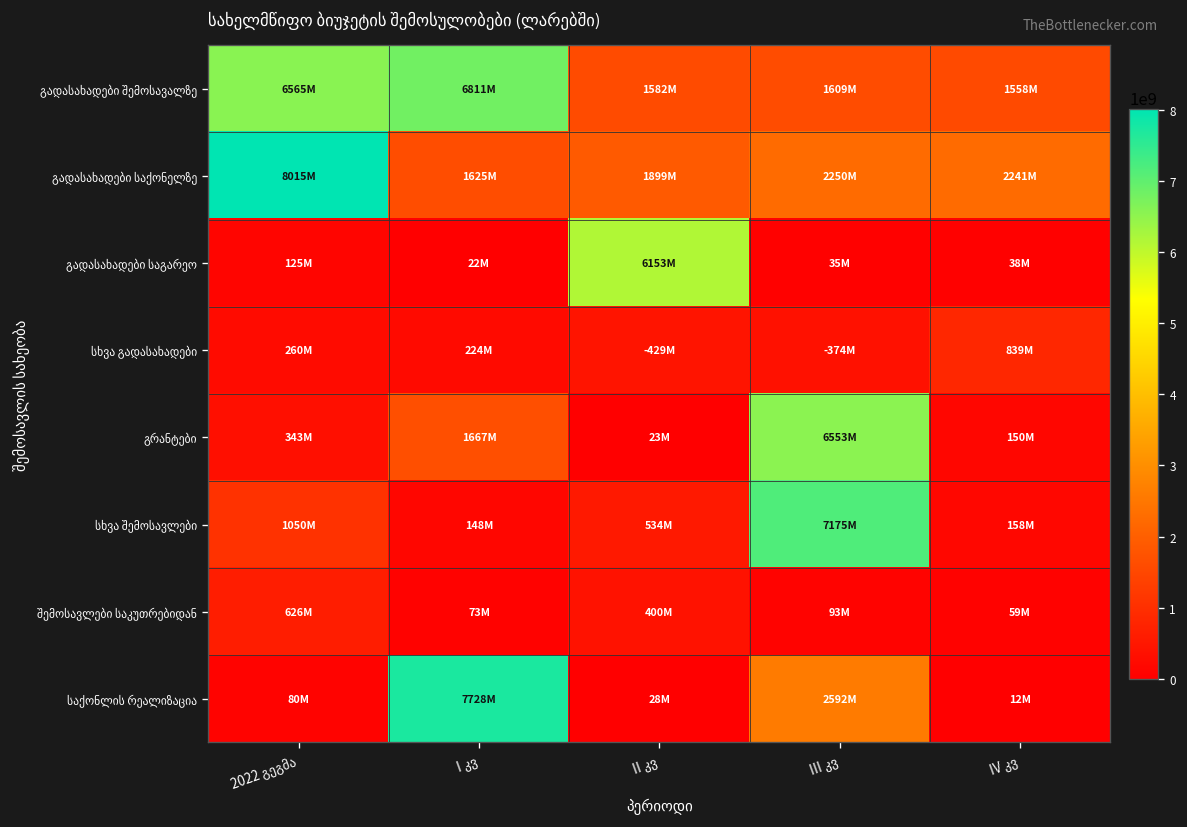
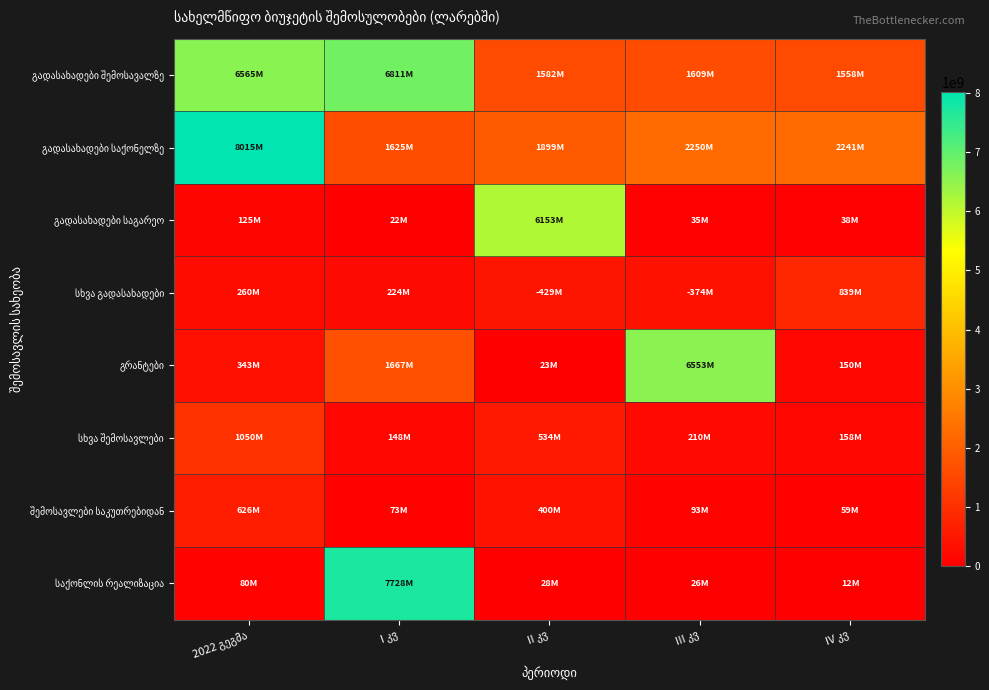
  {
    "გადასახადები შემოსავალზე": {
      "2022 გეგმა": "6565M",
      "I კვ": "6811M",
      "II კვ": "1582M",
      "III კვ": "1609M",
      "IV კვ": "1558M"
    },
    "გადასახადები საქონელზე": {
      "2022 გეგმა": "8015M",
      "I კვ": "1625M",
      "II კვ": "1899M",
      "III კვ": "2250M",
      "IV კვ": "2241M"
    },
    "გადასახადები საგარეო": {
      "2022 გეგმა": "125M",
      "I კვ": "22M",
      "II კვ": "6153M",
      "III კვ": "35M",
      "IV კვ": "38M"
    },
    "სხვა გადასახადები": {
      "2022 გეგმა": "260M",
      "I კვ": "224M",
      "II კვ": "-429M",
      "III კვ": "-374M",
      "IV კვ": "839M"
    },
    "გრანტები": {
      "2022 გეგმა": "343M",
      "I კვ": "1667M",
      "II კვ": "23M",
      "III კვ": "6553M",
      "IV კვ": "150M"
    },
    "სხვა შემოსავლები": {
      "2022 გეგმა": "1050M",
      "I კვ": "148M",
      "II კვ": "534M",
-     "III კვ": "7175M",
+     "III კვ": "210M",
      "IV კვ": "158M"
    },
    "შემოსავლები საკუთრებიდან": {
      "2022 გეგმა": "626M",
      "I კვ": "73M",
      "II კვ": "400M",
      "III კვ": "93M",
      "IV კვ": "59M"
    },
    "საქონლის რეალიზაცია": {
      "2022 გეგმა": "80M",
      "I კვ": "7728M",
      "II კვ": "28M",
-     "III კვ": "2592M",
+     "III კვ": "26M",
      "IV კვ": "12M"
    }
  }
